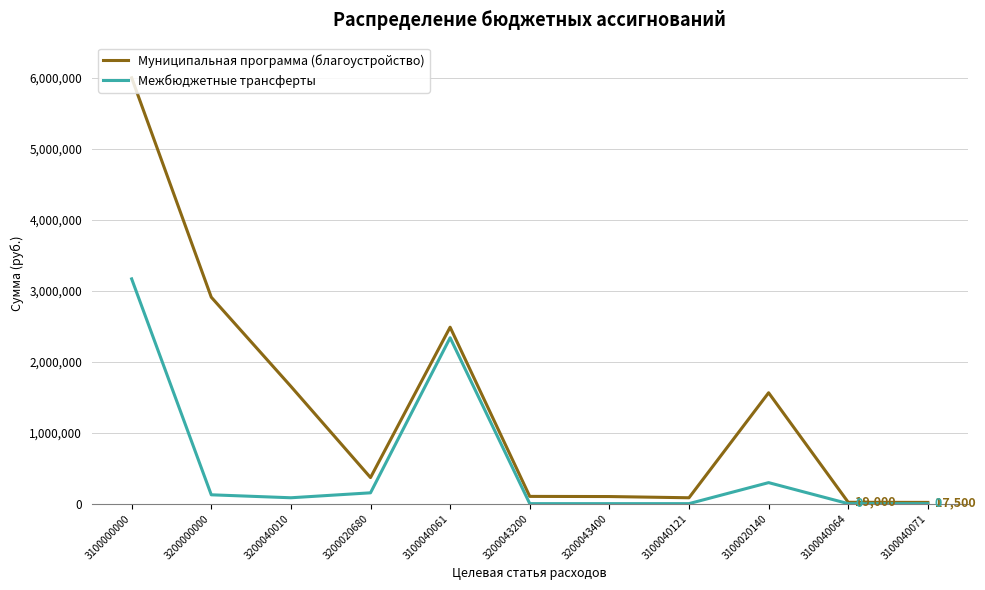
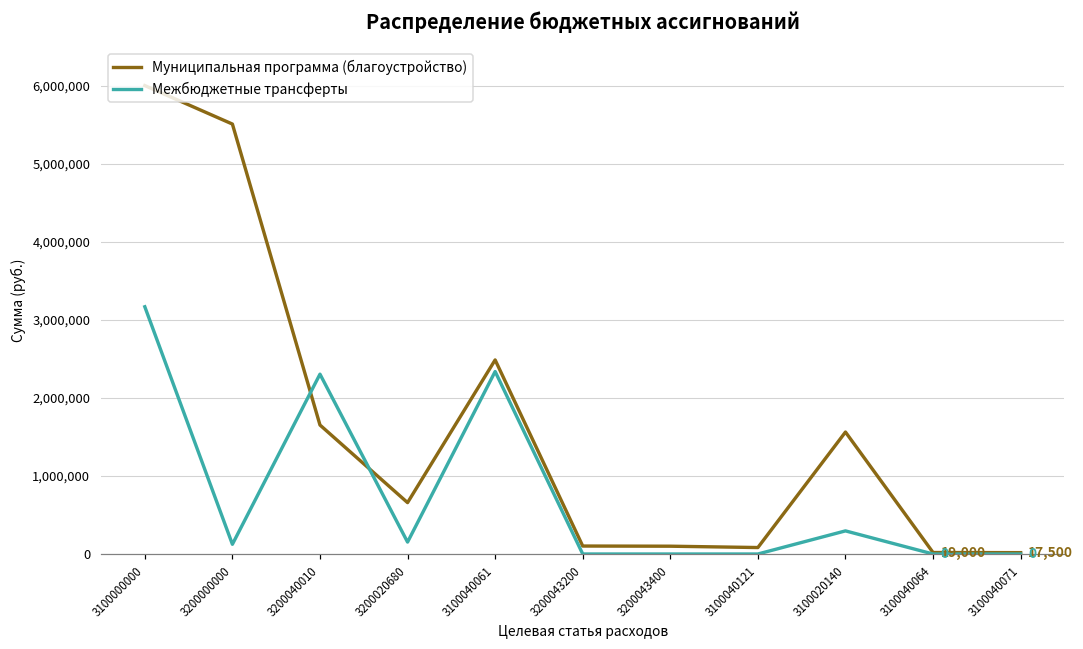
  {
    "Муниципальная программа (благоустройство)": {
-     "3200000000": "2,900,000",
+     "3200000000": "5,500,000",
      "3200040010": "1,700,000",
-     "3200020680": "400,000",
+     "3200020680": "700,000",
      "3100040061": "2,500,000",
      "3200043200": "100,000",
      "3200043400": "100,000",
      "3100040121": "100,000",
      "3100020140": "1,600,000"
    },
    "Межбюджетные трансферты": {
      "3100000000": "3,200,000",
      "3200000000": "100,000",
-     "3200040010": "100,000",
+     "3200040010": "2,300,000",
      "3200020680": "200,000",
      "3100040061": "2,300,000",
      "3200043200": "0",
      "3200043400": "0",
      "3100040121": "0",
      "3100020140": "300,000"
    }
  }
